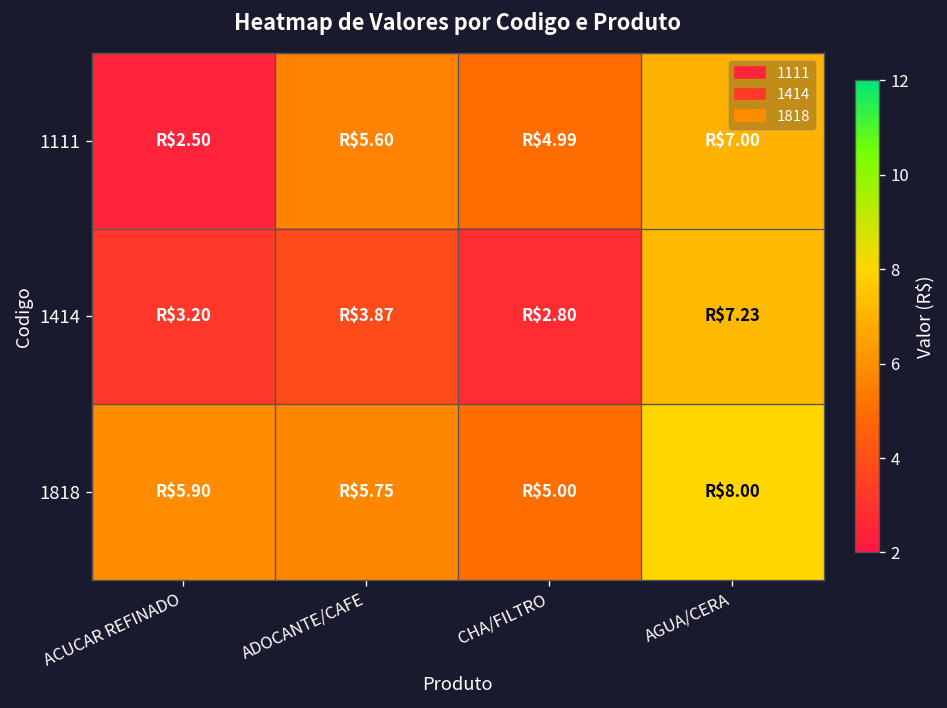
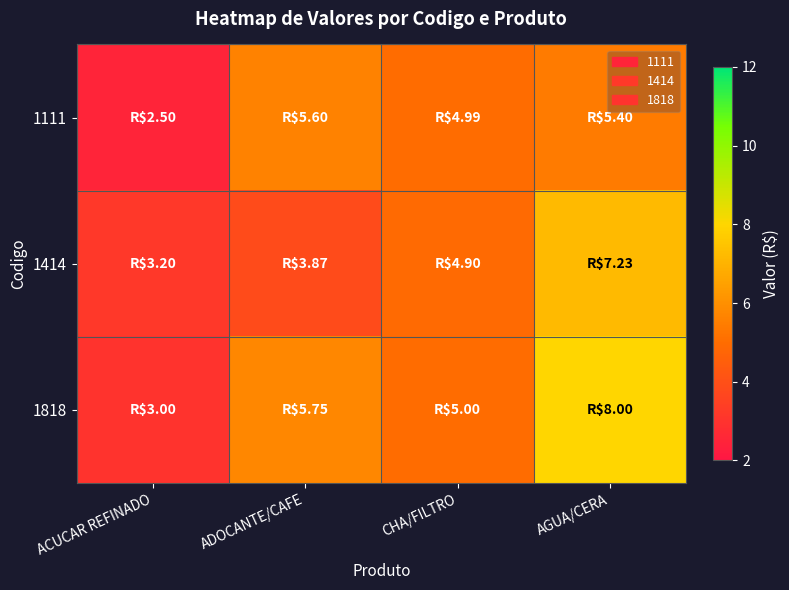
  {
    "1111": {
      "ACUCAR REFINADO": "$2.50",
      "ADOCANTE/CAFE": "$5.60",
      "CHA/FILTRO": "$4.99",
-     "AGUA/CERA": "$7.00"
+     "AGUA/CERA": "$5.40"
    },
    "1414": {
      "ACUCAR REFINADO": "$3.20",
      "ADOCANTE/CAFE": "$3.87",
-     "CHA/FILTRO": "$2.80",
+     "CHA/FILTRO": "$4.90",
      "AGUA/CERA": "$7.23"
    },
    "1818": {
-     "ACUCAR REFINADO": "$5.90",
+     "ACUCAR REFINADO": "$3.00",
      "ADOCANTE/CAFE": "$5.75",
      "CHA/FILTRO": "$5.00",
      "AGUA/CERA": "$8.00"
    }
  }
